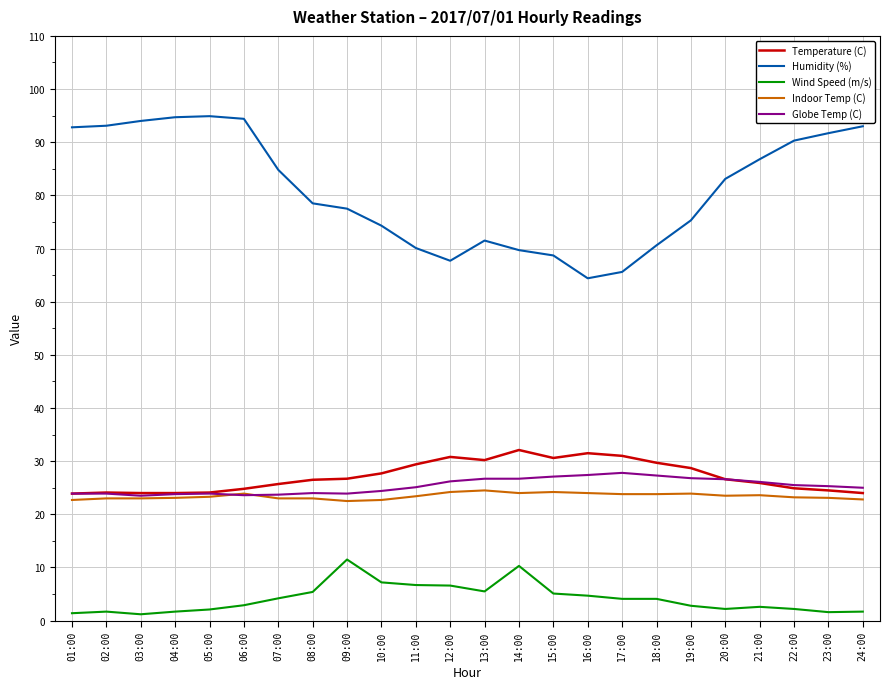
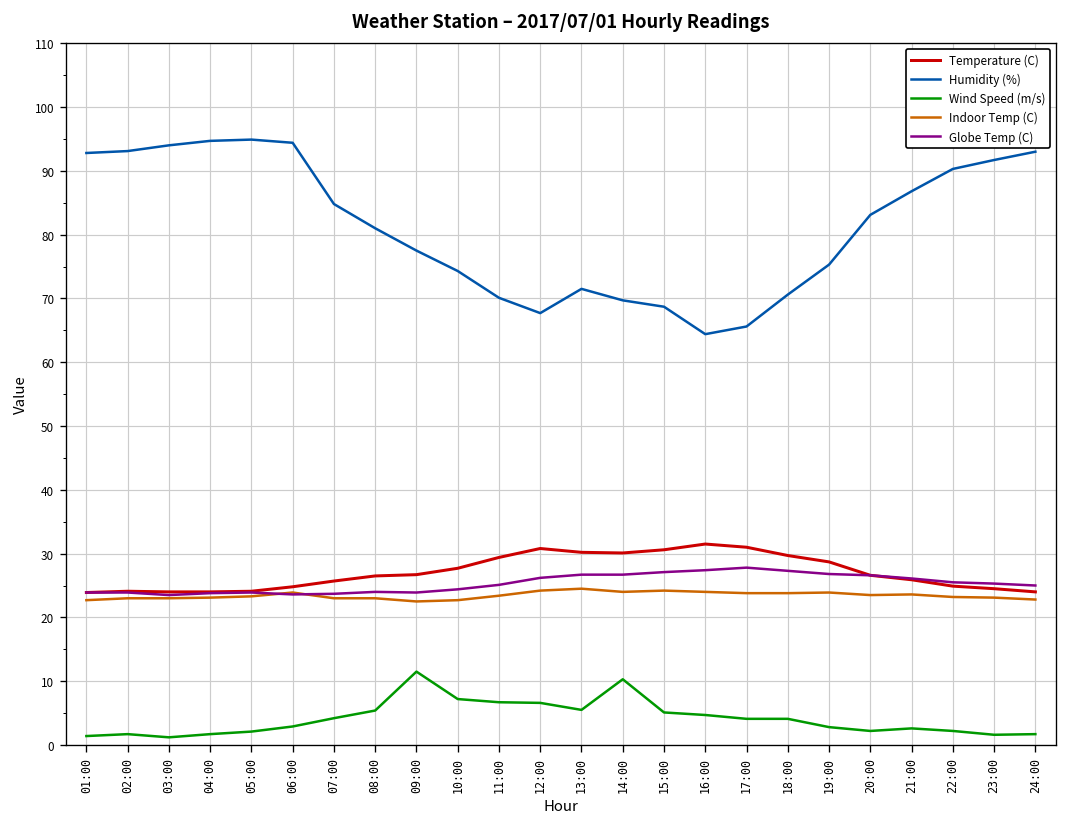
  {
    "Temperature (C)": {
      "03:00": 24,
      "06:00": 25,
      "07:00": 26,
      "08:00": 27,
      "09:00": 27,
      "10:00": 28,
      "11:00": 29,
      "12:00": 31,
      "13:00": 30,
-     "14:00": 32,
+     "14:00": 30,
      "15:00": 31,
      "16:00": 32,
      "17:00": 31,
      "18:00": 30,
      "19:00": 29,
      "22:00": 25,
      "23:00": 25,
      "24:00": 24
    },
    "Humidity (%)": {
      "01:00": 93,
      "02:00": 93,
      "03:00": 94,
      "04:00": 95,
      "05:00": 95,
      "06:00": 94,
      "07:00": 85,
-     "08:00": 79,
+     "08:00": 81,
      "09:00": 78,
      "10:00": 74,
      "11:00": 70,
      "12:00": 68,
      "13:00": 72,
      "14:00": 70,
      "15:00": 69,
      "16:00": 64,
      "17:00": 66,
      "18:00": 71,
      "19:00": 75,
      "20:00": 83,
      "21:00": 87,
      "22:00": 90,
      "23:00": 92,
      "24:00": 93
    },
    "Wind Speed (m/s)": {
      "01:00": 1,
      "02:00": 2,
      "03:00": 1,
      "04:00": 2,
      "05:00": 2,
      "06:00": 3,
      "07:00": 4,
      "08:00": 5,
      "09:00": 12,
      "10:00": 7,
      "11:00": 7,
      "12:00": 7,
      "13:00": 6,
      "14:00": 10,
      "15:00": 5,
      "16:00": 5,
      "17:00": 4,
      "18:00": 4,
      "19:00": 3,
      "20:00": 2,
      "21:00": 3,
      "22:00": 2,
      "23:00": 2,
      "24:00": 2
    },
    "Indoor Temp (C)": {
      "01:00": 23,
      "02:00": 23,
      "03:00": 23,
      "04:00": 23,
      "05:00": 23,
      "07:00": 23,
      "08:00": 23,
      "09:00": 23,
      "10:00": 23,
      "11:00": 23,
      "12:00": 24,
      "13:00": 25,
      "14:00": 24,
      "15:00": 24,
      "16:00": 24,
      "17:00": 24,
      "18:00": 24,
      "19:00": 24,
      "20:00": 24,
      "21:00": 24,
      "22:00": 23,
      "23:00": 23,
      "24:00": 23
    },
    "Globe Temp (C)": {
      "03:00": 24,
      "07:00": 24,
      "08:00": 24,
      "09:00": 24,
      "10:00": 24,
      "11:00": 25,
      "12:00": 26,
      "13:00": 27,
      "14:00": 27,
      "15:00": 27,
      "16:00": 27,
      "17:00": 28,
      "18:00": 27,
      "19:00": 27,
      "22:00": 26,
      "23:00": 25,
      "24:00": 25
    }
  }
